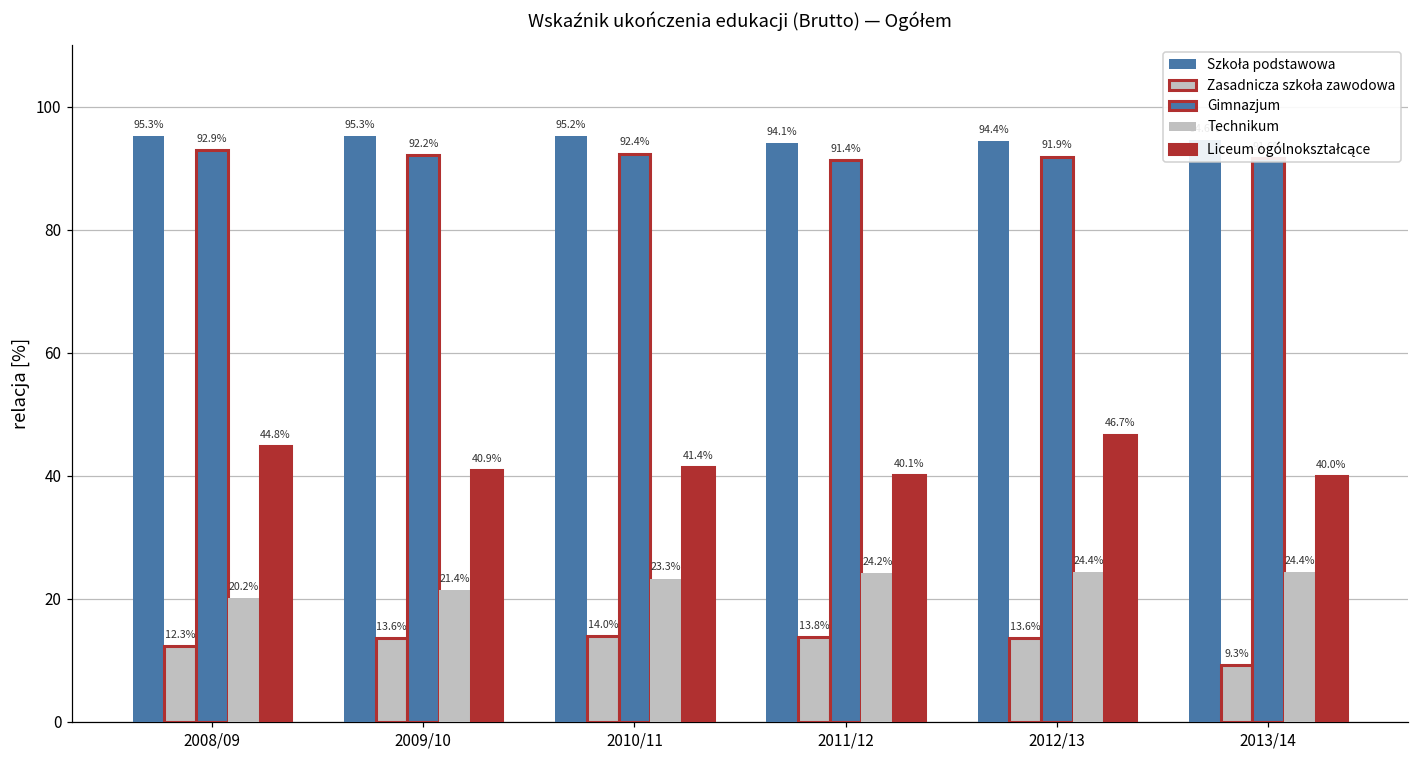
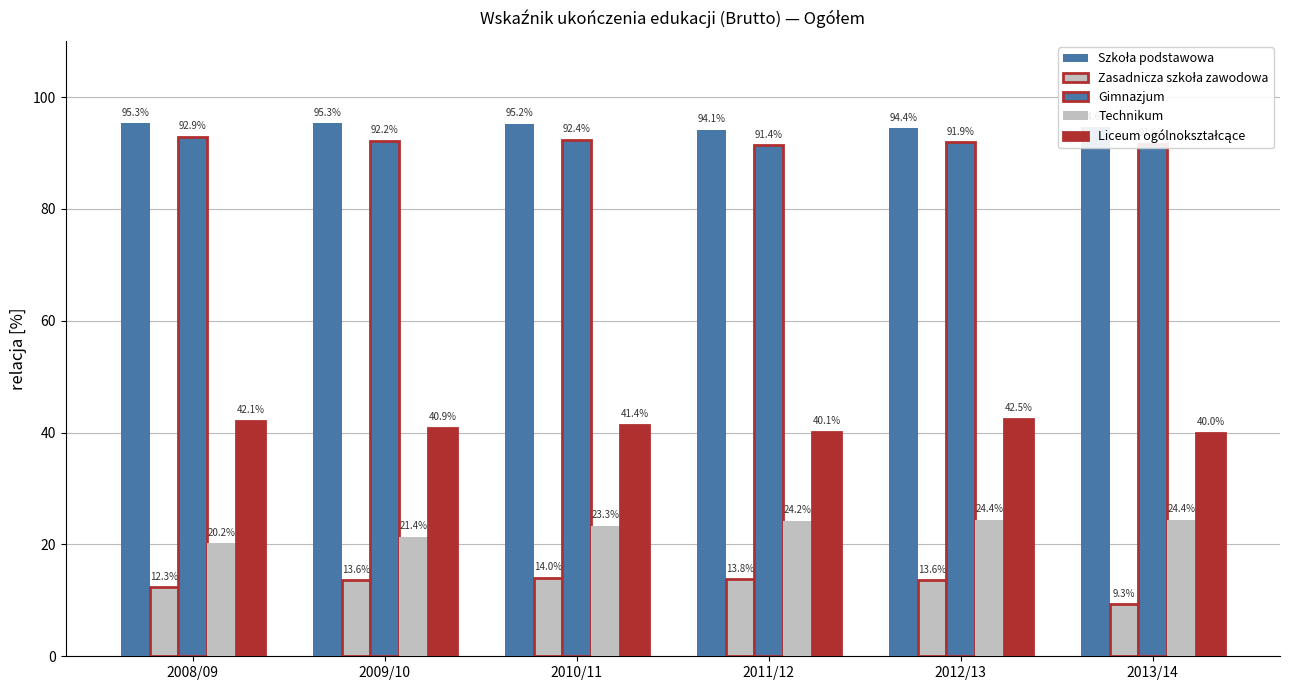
  {
    "Liceum ogólnokształcące": {
-     "2008/09": "44.8%",
+     "2008/09": "42.1%",
      "2009/10": "40.9%",
      "2010/11": "41.4%",
      "2011/12": "40.1%",
-     "2012/13": "46.7%",
+     "2012/13": "42.5%",
      "2013/14": "40.0%"
    }
  }
